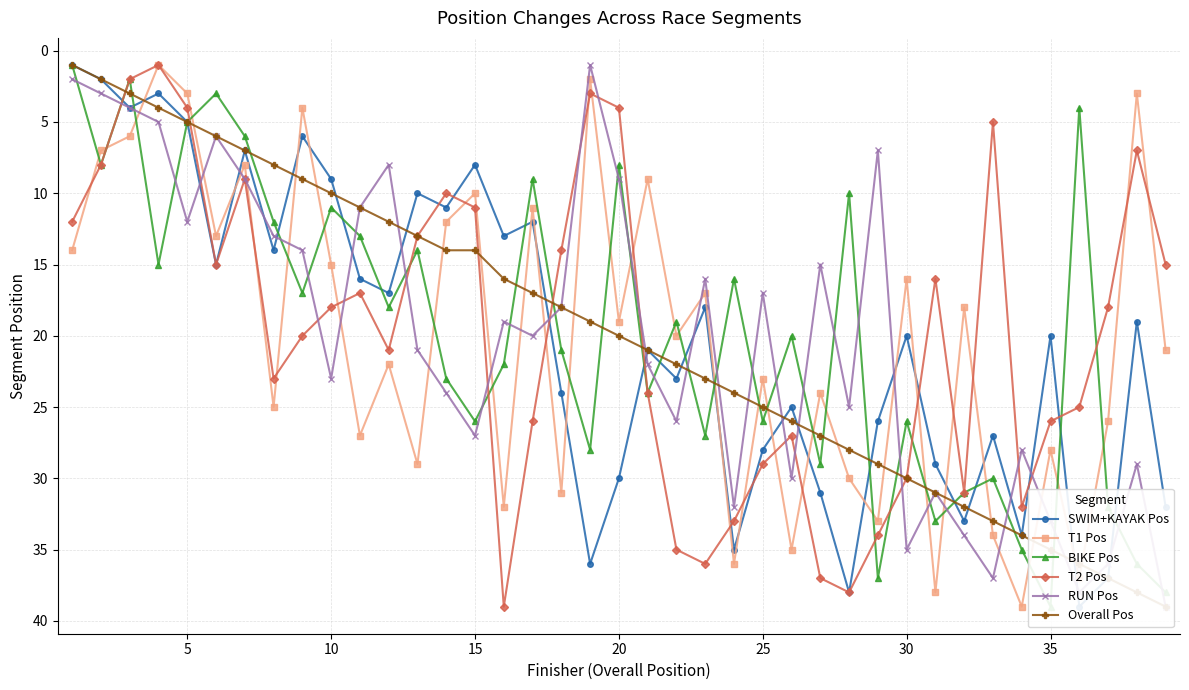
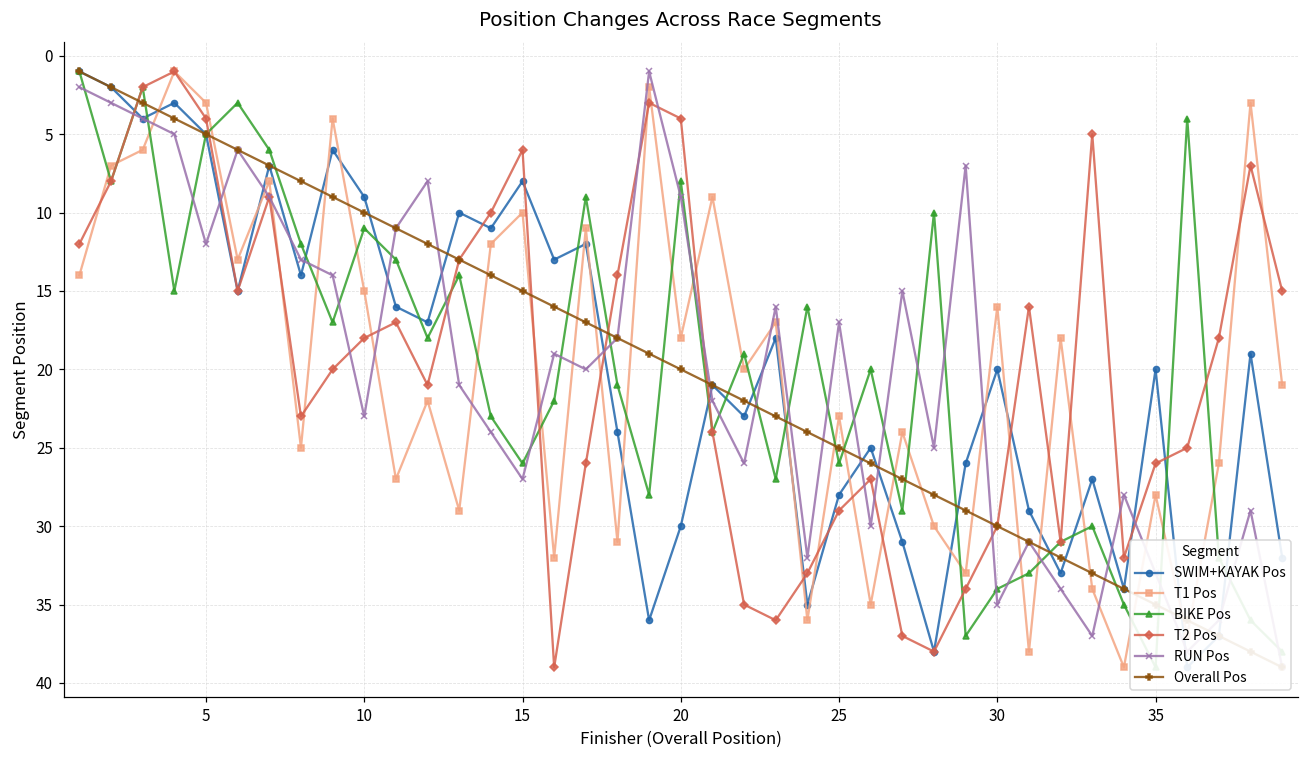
  {
    "SWIM+KAYAK Pos": {
      "10": 9,
      "15": 8,
      "20": 30,
      "25": 28,
      "30": 20,
      "35": 20
    },
    "T1 Pos": {
      "5": 3,
      "10": 15,
      "15": 10,
-     "20": 19,
+     "20": 18,
      "25": 23,
      "30": 16,
      "35": 28
    },
    "BIKE Pos": {
      "10": 11,
      "15": 26,
      "20": 8,
      "25": 26,
-     "30": 26
+     "30": 34
    },
    "T2 Pos": {
      "5": 4,
      "10": 18,
-     "15": 11,
+     "15": 6,
      "20": 4,
      "25": 29,
      "35": 26
    },
    "RUN Pos": {
      "5": 12,
      "10": 23,
      "15": 27,
      "20": 9,
      "25": 17,
      "30": 35
    },
    "Overall Pos": {
      "10": 10,
-     "15": 14,
+     "15": 15,
      "20": 20,
      "25": 25
    }
  }
